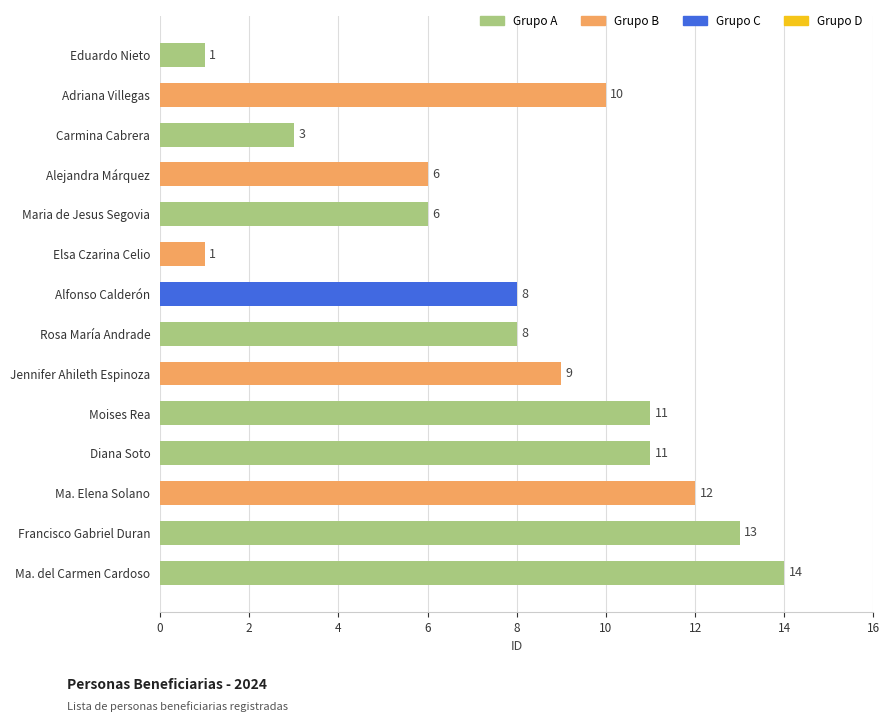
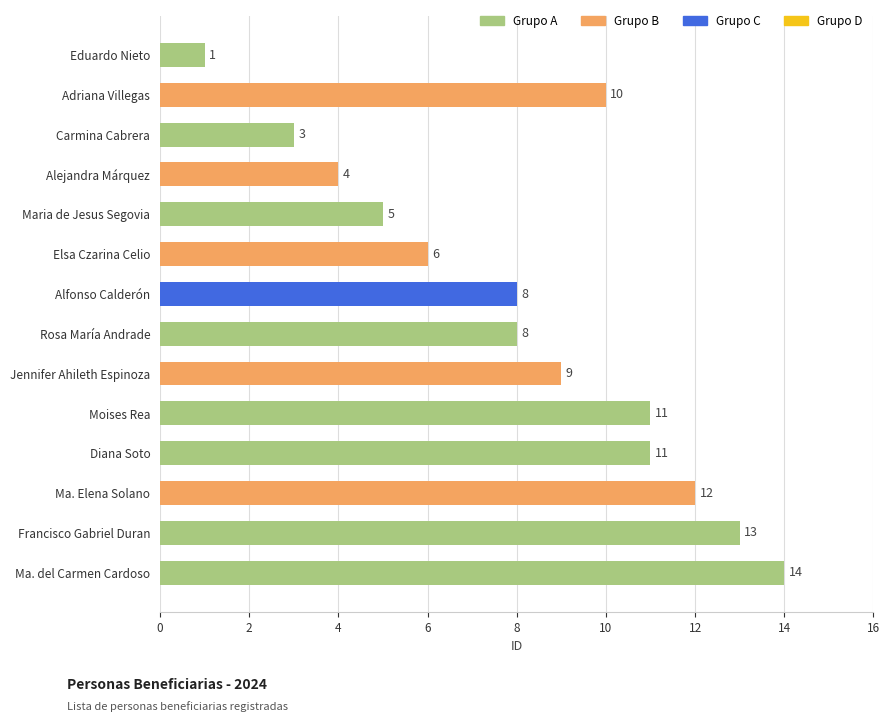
  {
    "Eduardo Nieto": 1,
    "Adriana Villegas": 10,
    "Carmina Cabrera": 3,
-   "Alejandra Márquez": 6,
-   "Maria de Jesus Segovia": 6,
-   "Elsa Czarina Celio": 1,
+   "Alejandra Márquez": 4,
+   "Maria de Jesus Segovia": 5,
+   "Elsa Czarina Celio": 6,
    "Alfonso Calderón": 8,
    "Rosa María Andrade": 8,
    "Jennifer Ahileth Espinoza": 9,
    "Moises Rea": 11,
    "Diana Soto": 11,
    "Ma. Elena Solano": 12,
    "Francisco Gabriel Duran": 13,
    "Ma. del Carmen Cardoso": 14
  }
